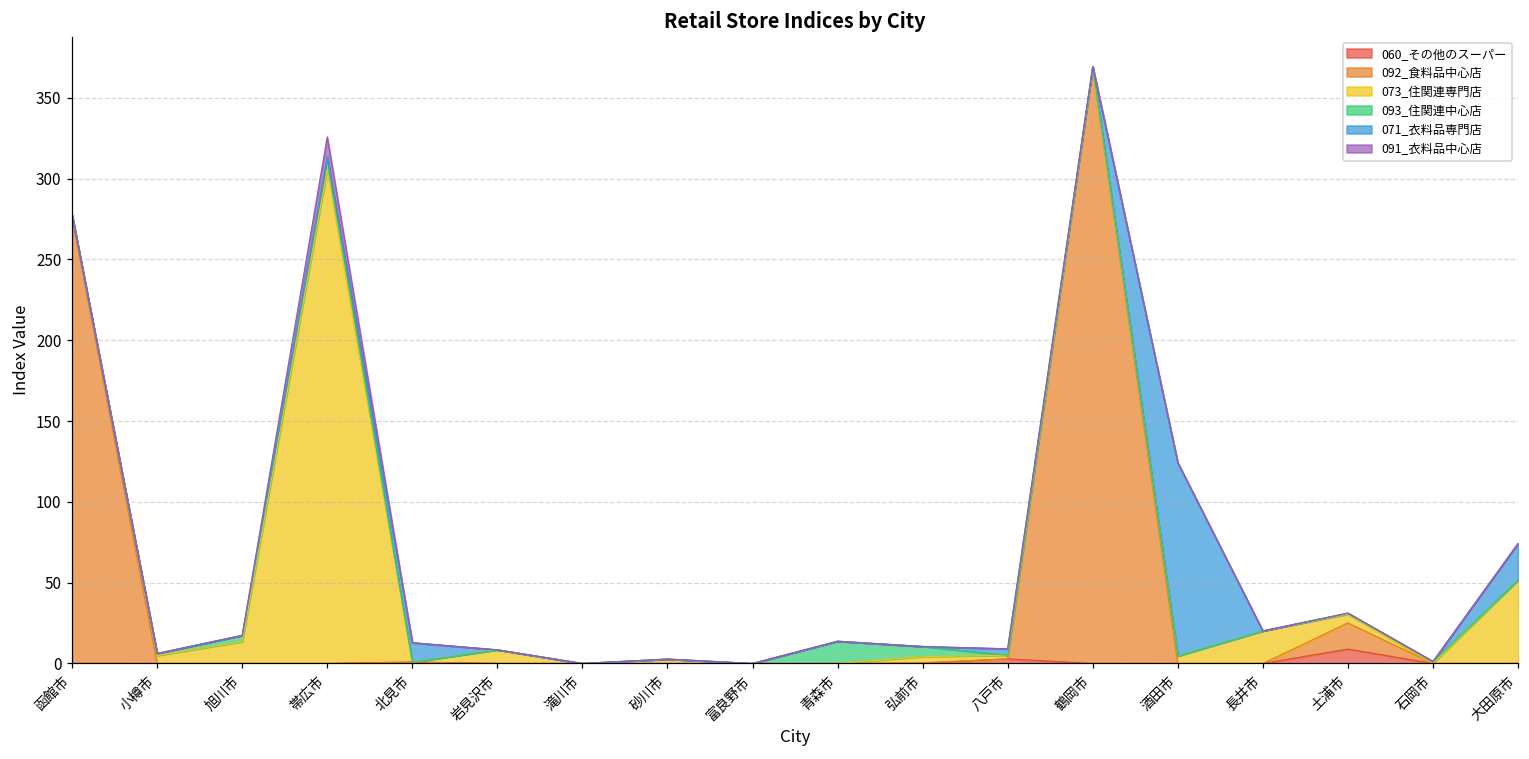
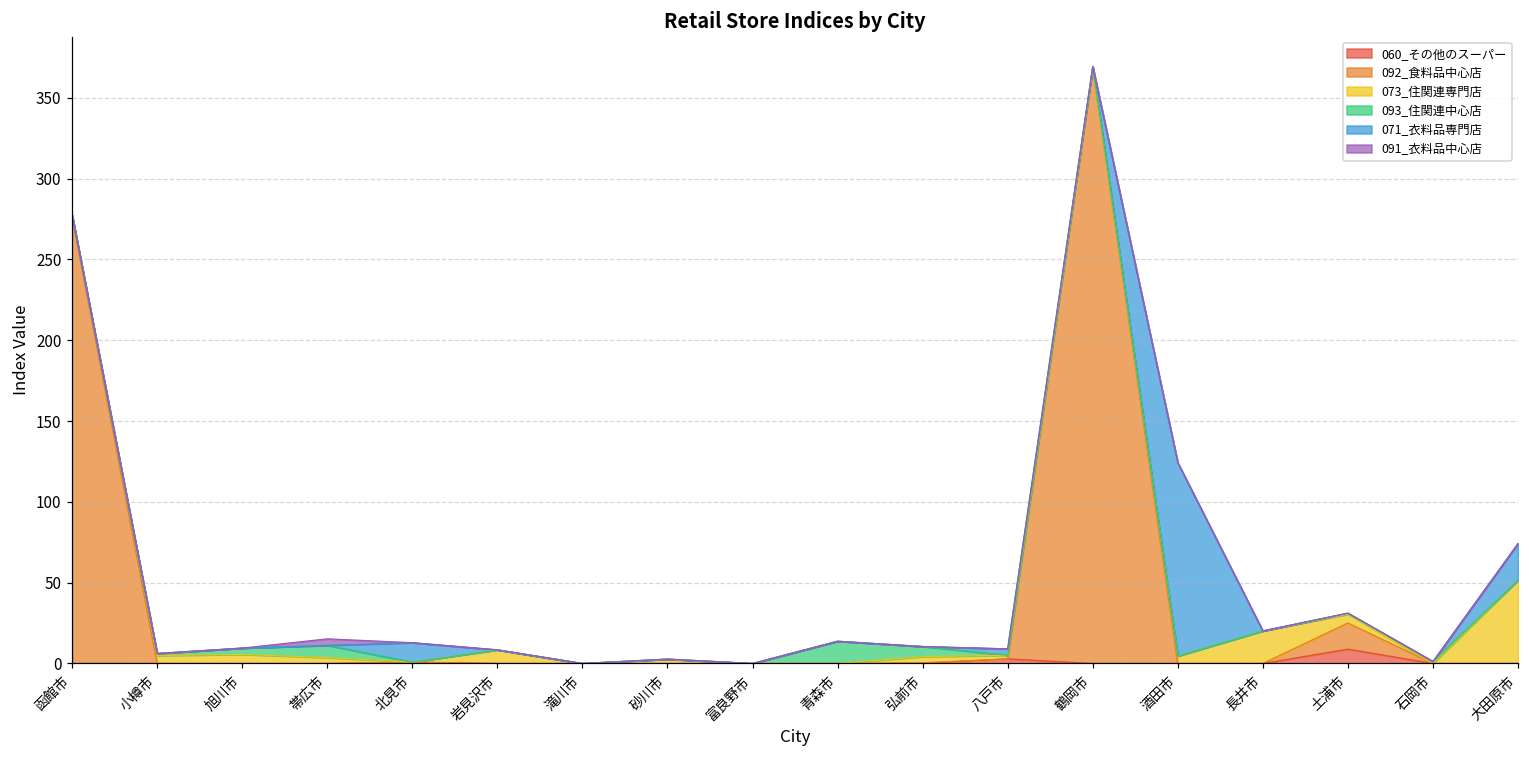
  {
    "073_住関連専門店": {
-     "旭川市": 13,
-     "帯広市": 306,
+     "旭川市": 6,
+     "帯広市": 4,
      "弘前市": 4
    },
    "091_衣料品中心店": {
-     "帯広市": 12
+     "帯広市": 4
    }
  }
